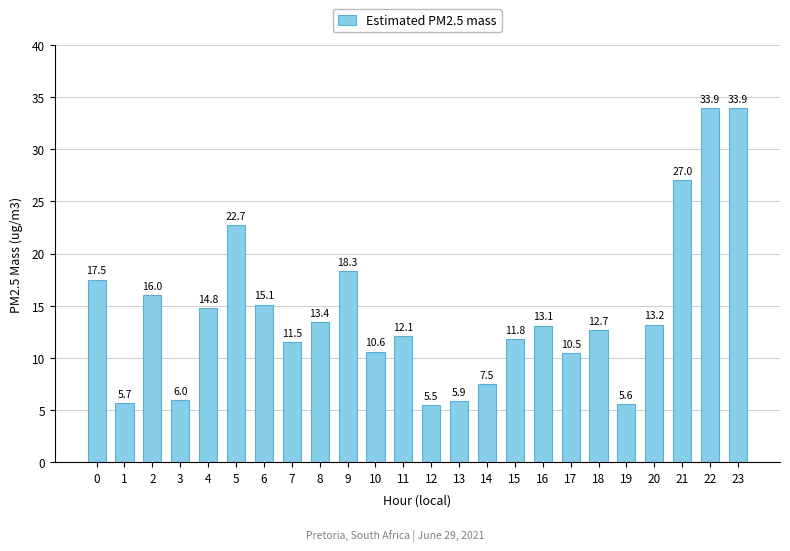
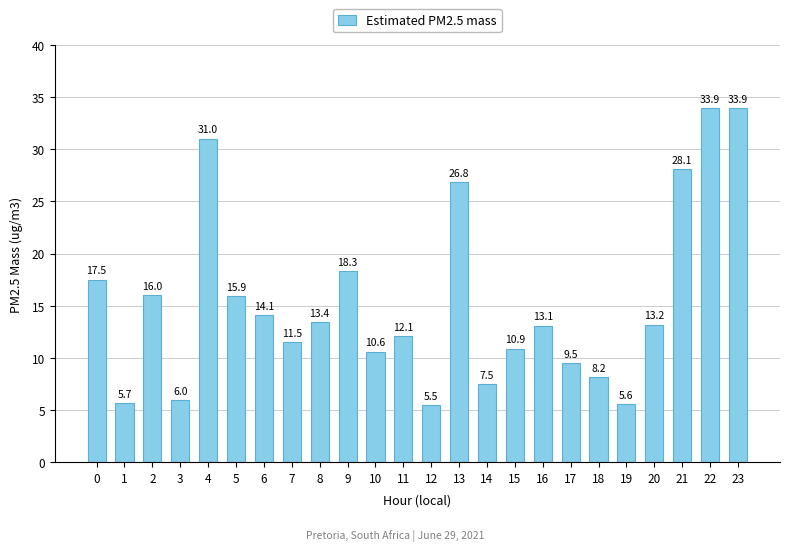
  {
    "0": 17.5,
    "1": 5.7,
    "2": 16.0,
    "3": 6.0,
-   "4": 14.8,
-   "5": 22.7,
-   "6": 15.1,
+   "4": 31.0,
+   "5": 15.9,
+   "6": 14.1,
    "7": 11.5,
    "8": 13.4,
    "9": 18.3,
    "10": 10.6,
    "11": 12.1,
    "12": 5.5,
-   "13": 5.9,
+   "13": 26.8,
    "14": 7.5,
-   "15": 11.8,
+   "15": 10.9,
    "16": 13.1,
-   "17": 10.5,
-   "18": 12.7,
+   "17": 9.5,
+   "18": 8.2,
    "19": 5.6,
    "20": 13.2,
-   "21": 27.0,
+   "21": 28.1,
    "22": 33.9,
    "23": 33.9
  }
